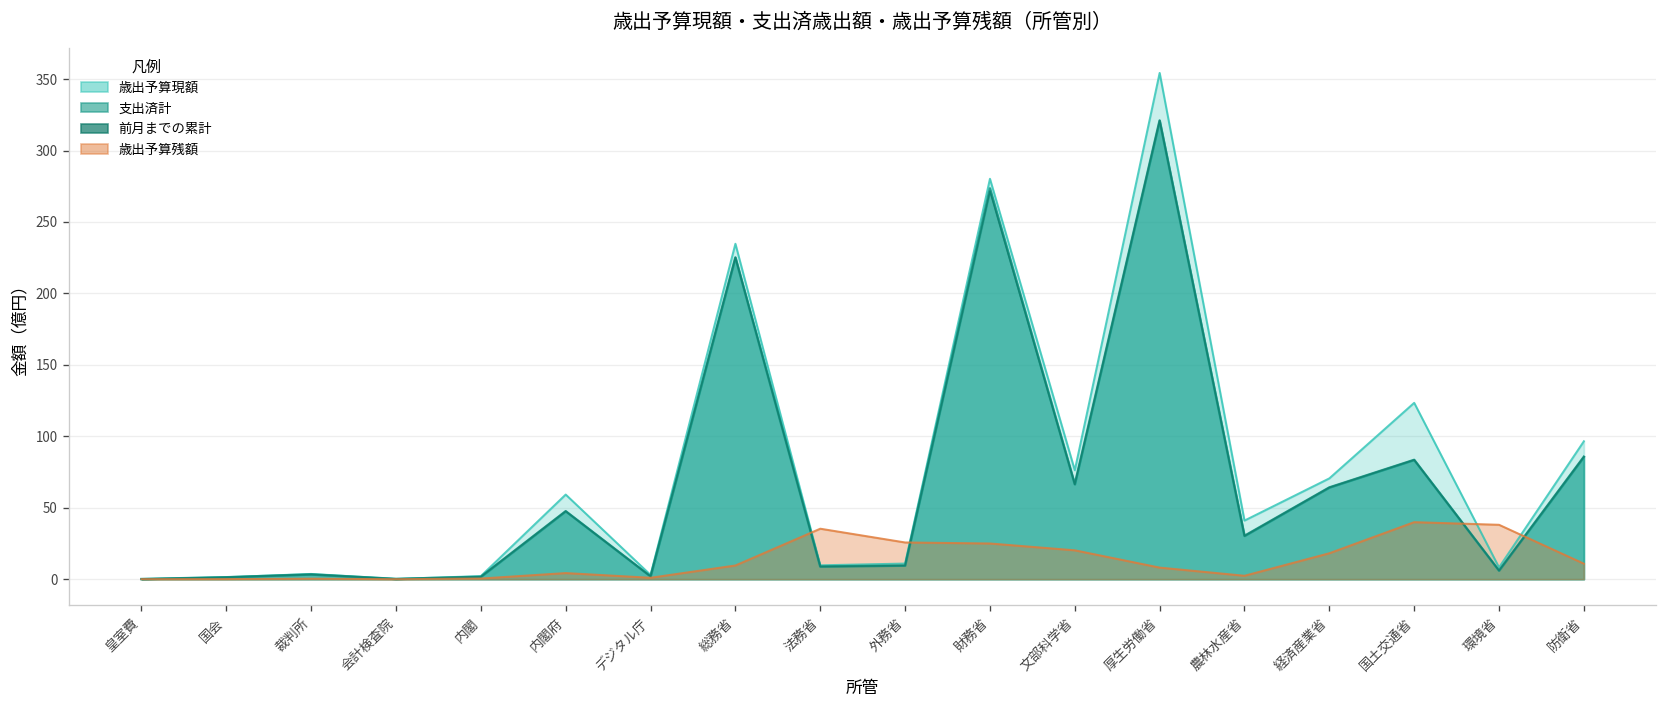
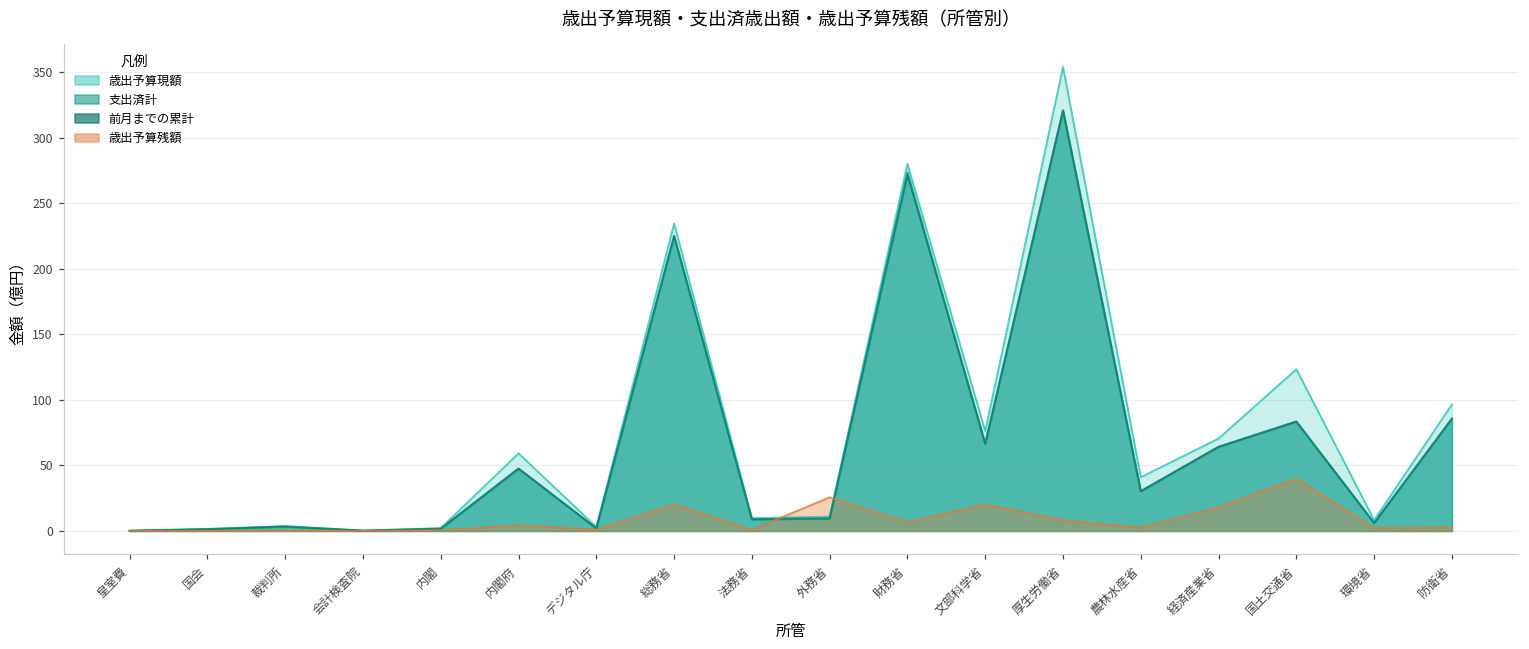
  {
    "歳出予算残額": {
      "裁判所": 0,
      "内閣府": 4,
-     "総務省": 10,
-     "法務省": 35,
+     "総務省": 20,
+     "法務省": 1,
      "外務省": 26,
-     "財務省": 25,
+     "財務省": 7,
      "文部科学省": 20,
      "厚生労働省": 8,
      "農林水産省": 2,
      "経済産業省": 18,
      "国土交通省": 40,
-     "環境省": 38,
-     "防衛省": 11
+     "環境省": 2,
+     "防衛省": 3
    }
  }
